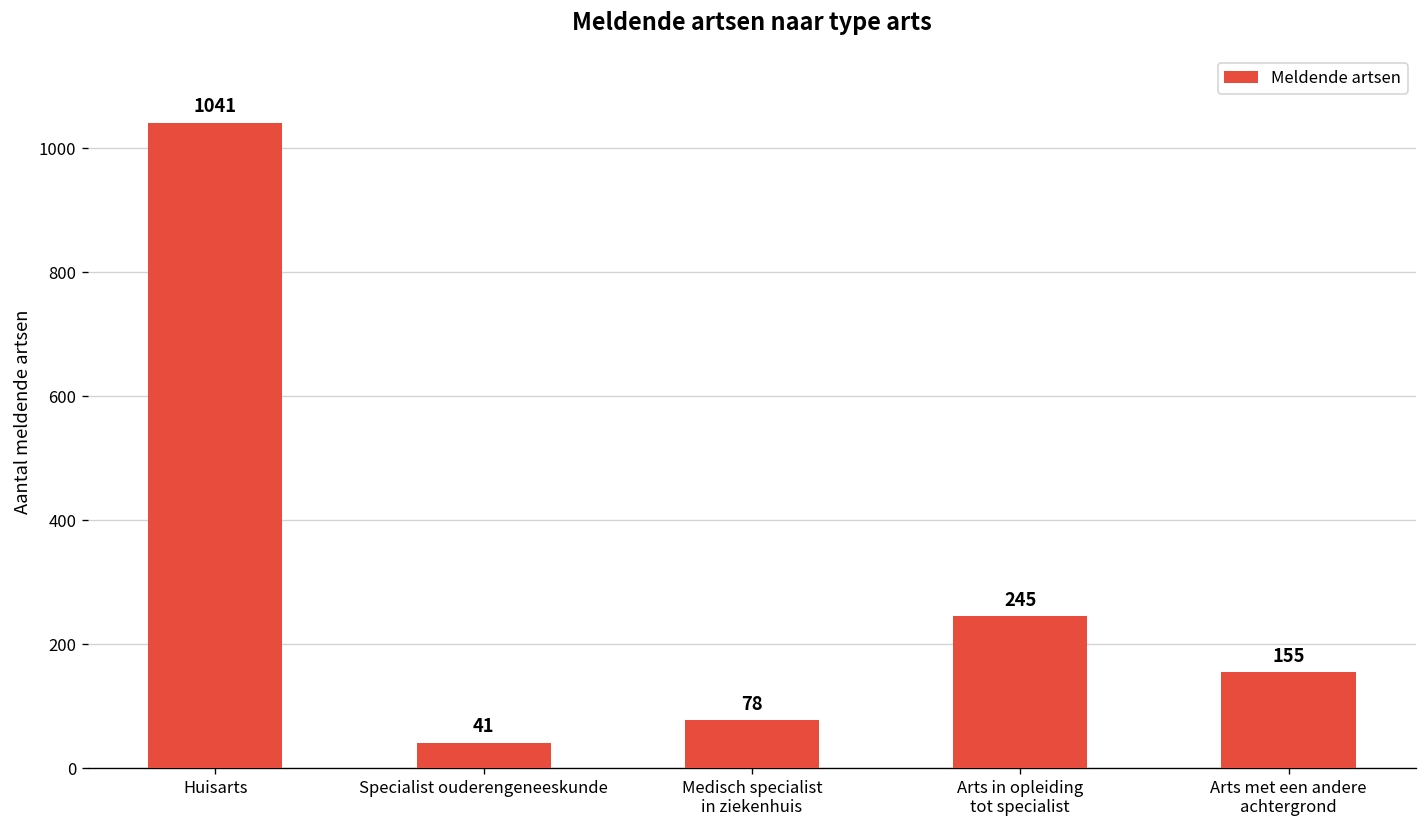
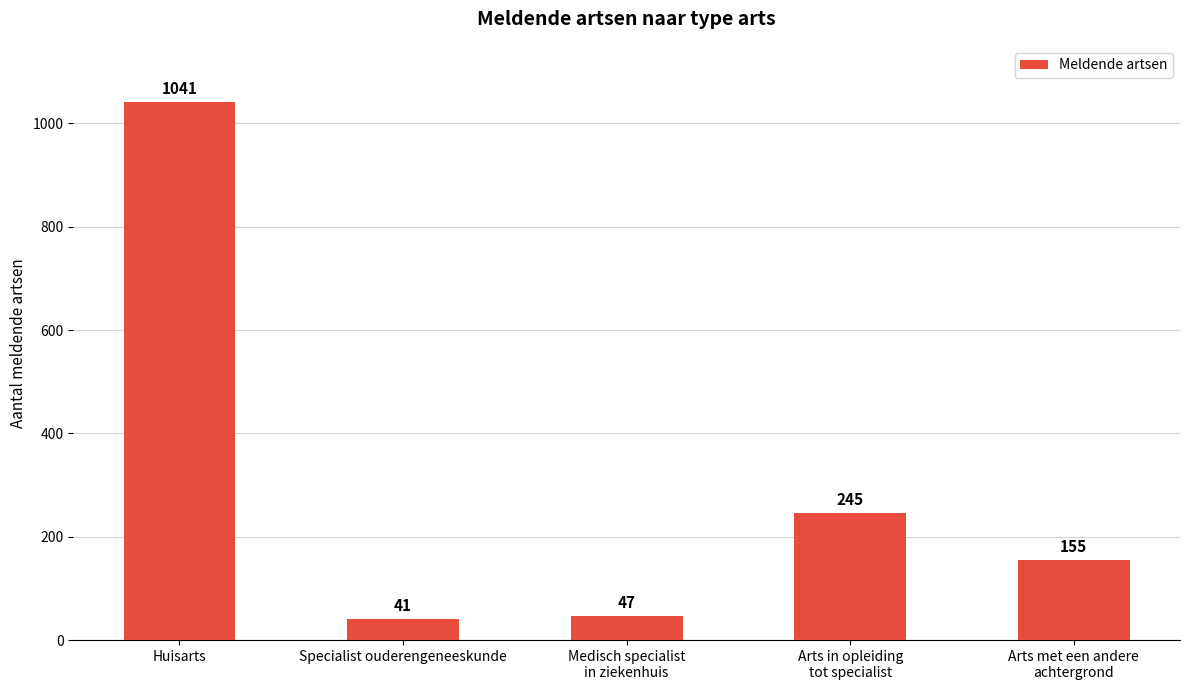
  {
    "Huisarts": 1041,
    "Specialist ouderengeneeskunde": 41,
-   "Medisch specialist in ziekenhuis": 78,
+   "Medisch specialist in ziekenhuis": 47,
    "Arts in opleiding tot specialist": 245,
    "Arts met een andere achtergrond": 155
  }
